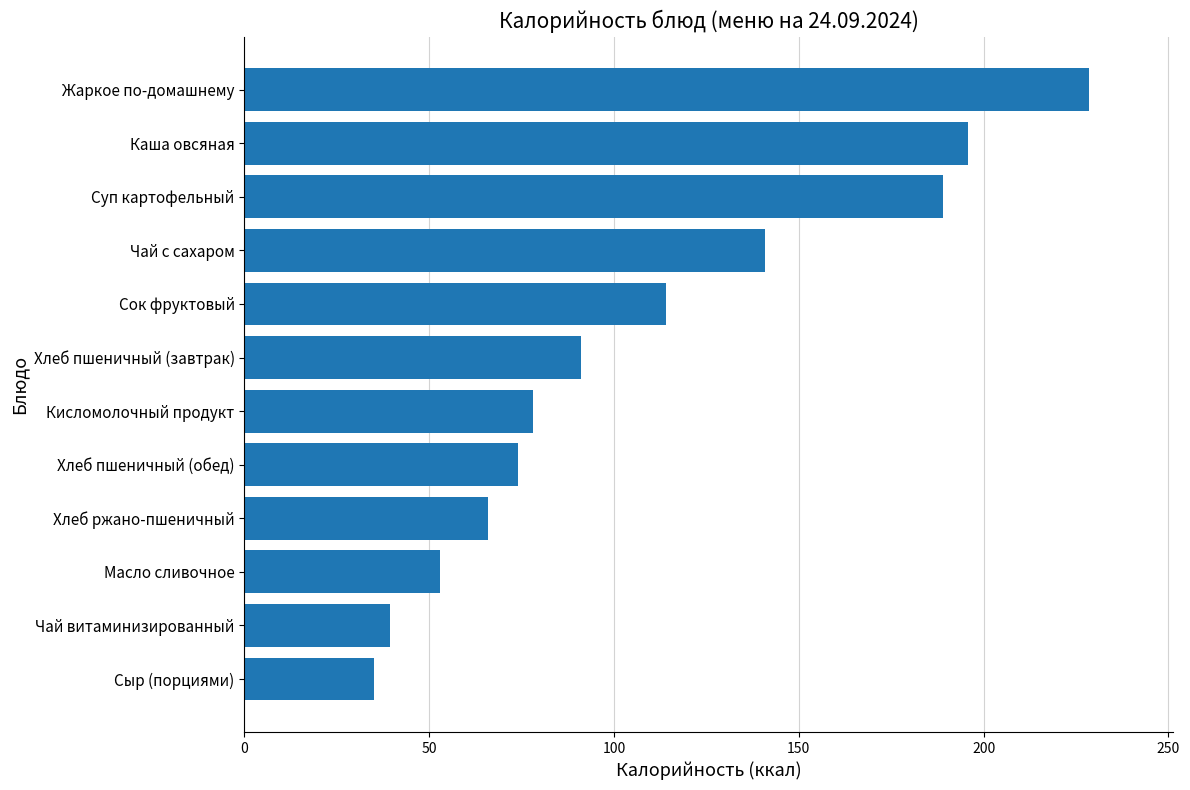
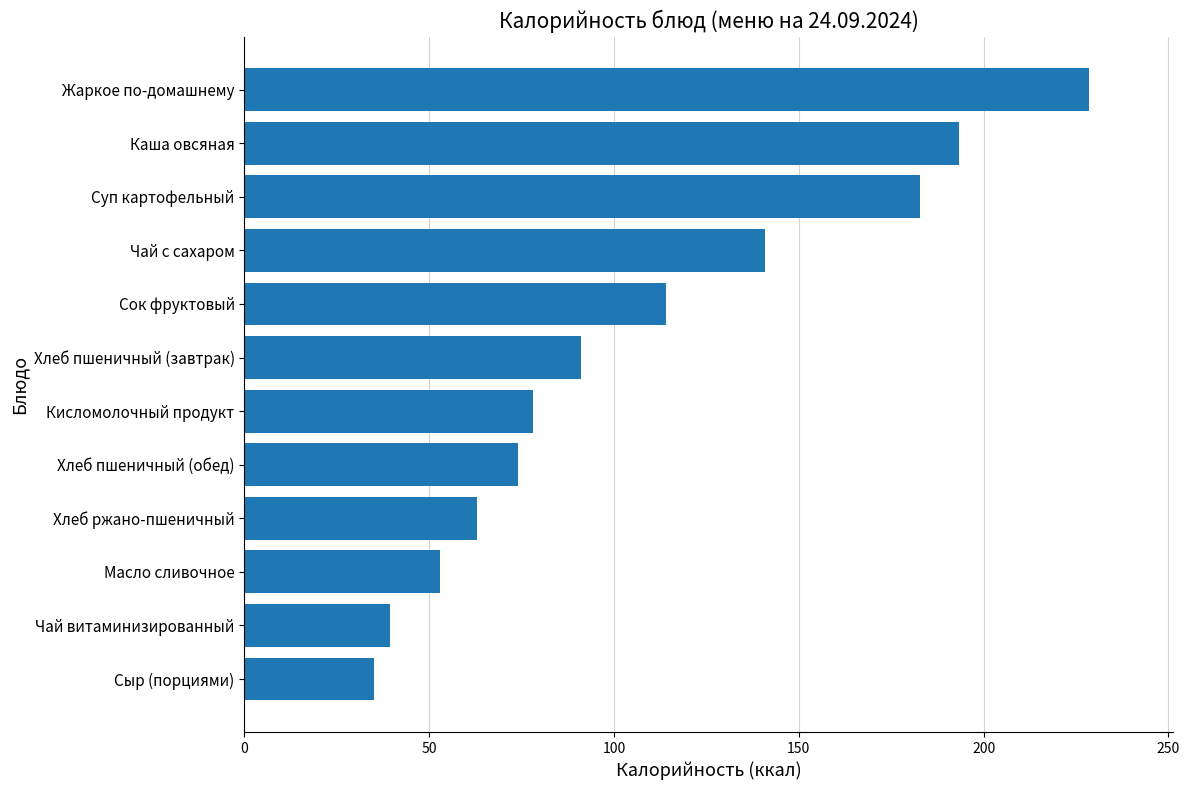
  {
    "Жаркое по-домашнему": 229,
-   "Каша овсяная": 196,
-   "Суп картофельный": 189,
+   "Каша овсяная": 193,
+   "Суп картофельный": 183,
    "Чай с сахаром": 141,
    "Сок фруктовый": 114,
    "Хлеб пшеничный (завтрак)": 91,
    "Кисломолочный продукт": 78,
    "Хлеб пшеничный (обед)": 74,
-   "Хлеб ржано-пшеничный": 66,
+   "Хлеб ржано-пшеничный": 63,
    "Масло сливочное": 53,
    "Чай витаминизированный": 39,
    "Сыр (порциями)": 35
  }
